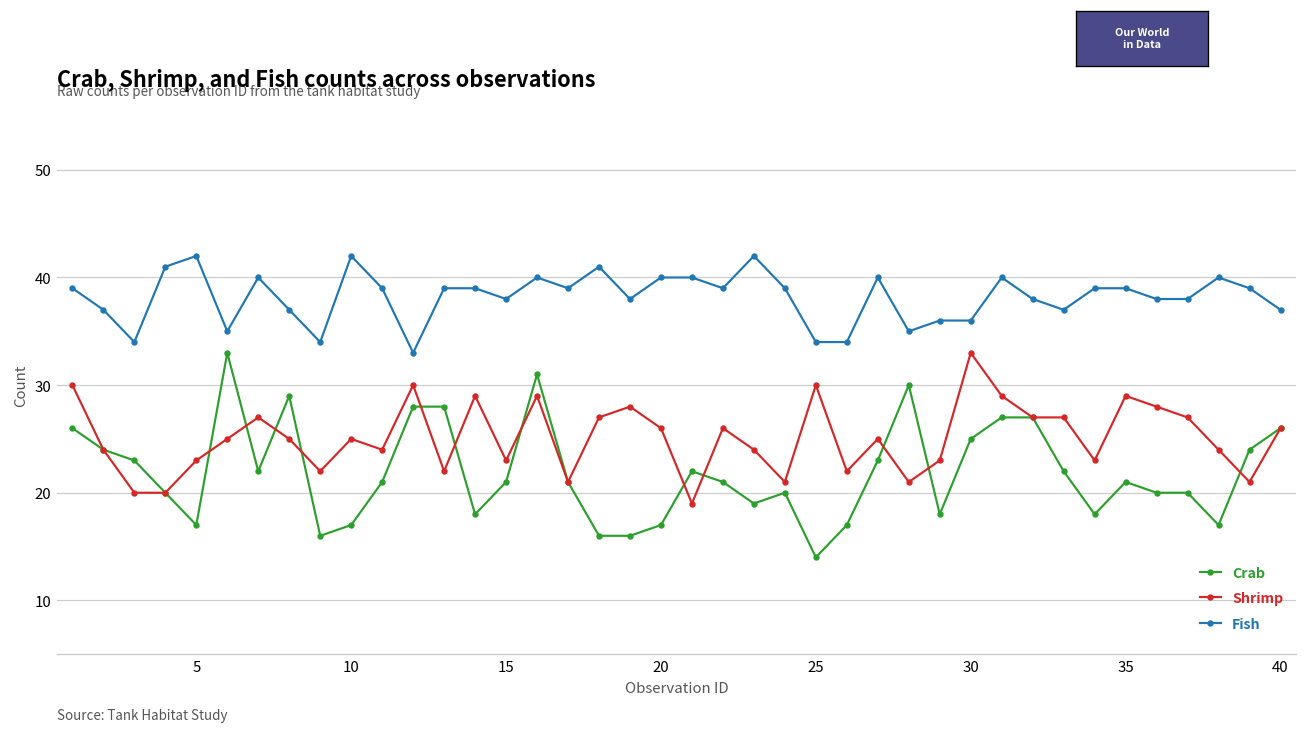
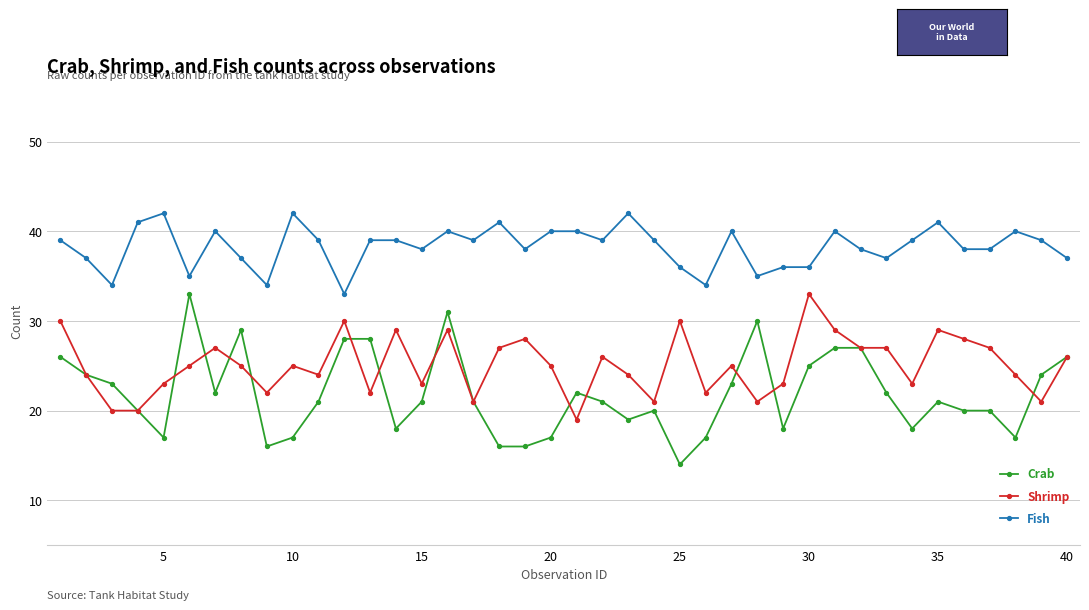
  {
    "Crab": {
      "5": 17,
      "10": 17,
      "15": 21,
      "20": 17,
      "25": 14,
      "30": 25,
      "35": 21
    },
    "Shrimp": {
      "5": 23,
      "10": 25,
      "15": 23,
-     "20": 26,
+     "20": 25,
      "25": 30,
      "30": 33,
      "35": 29
    },
    "Fish": {
      "5": 42,
      "10": 42,
      "15": 38,
      "20": 40,
-     "25": 34,
+     "25": 36,
      "30": 36,
-     "35": 39,
+     "35": 41,
      "40": 37
    }
  }
